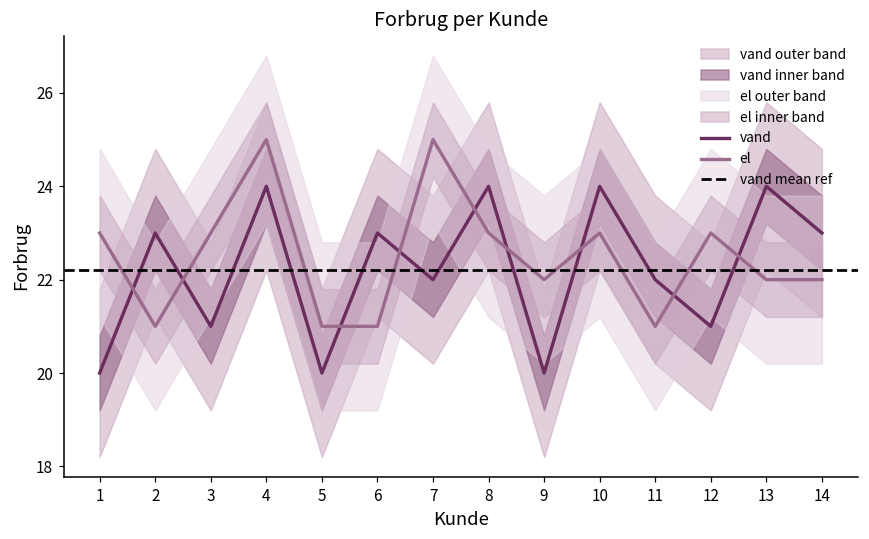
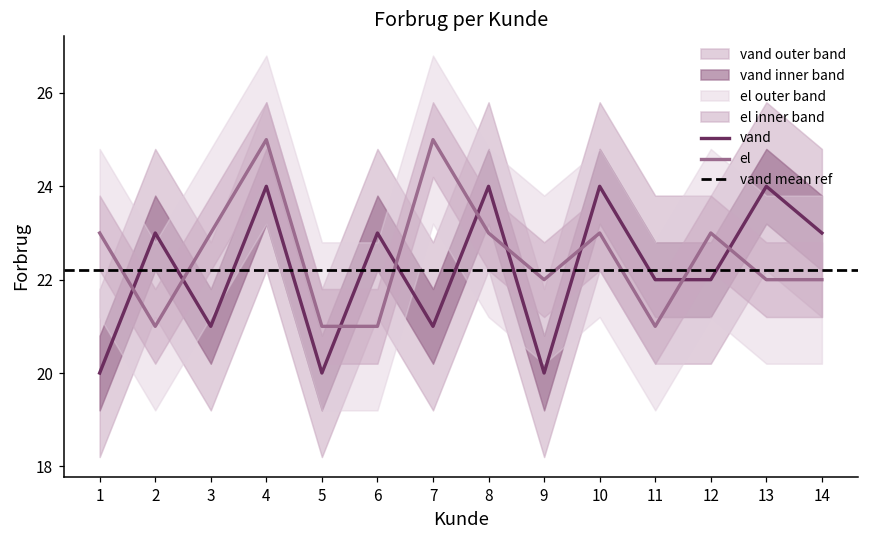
  {
    "vand": {
      "1": 20,
      "2": 23,
      "3": 21,
      "4": 24,
      "5": 20,
      "6": 23,
-     "7": 22,
+     "7": 21,
      "8": 24,
      "9": 20,
      "10": 24,
      "11": 22,
-     "12": 21,
+     "12": 22,
      "13": 24,
      "14": 23
    }
  }
